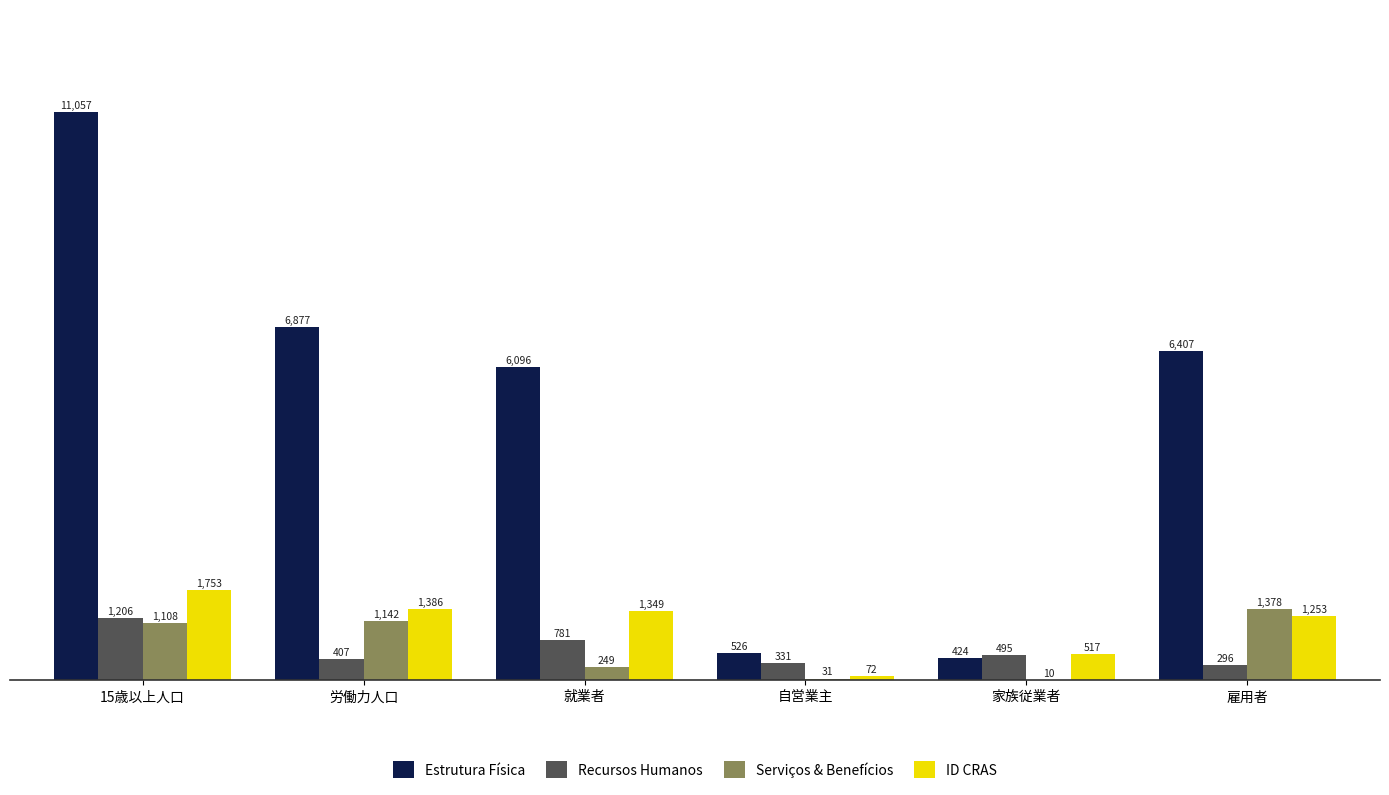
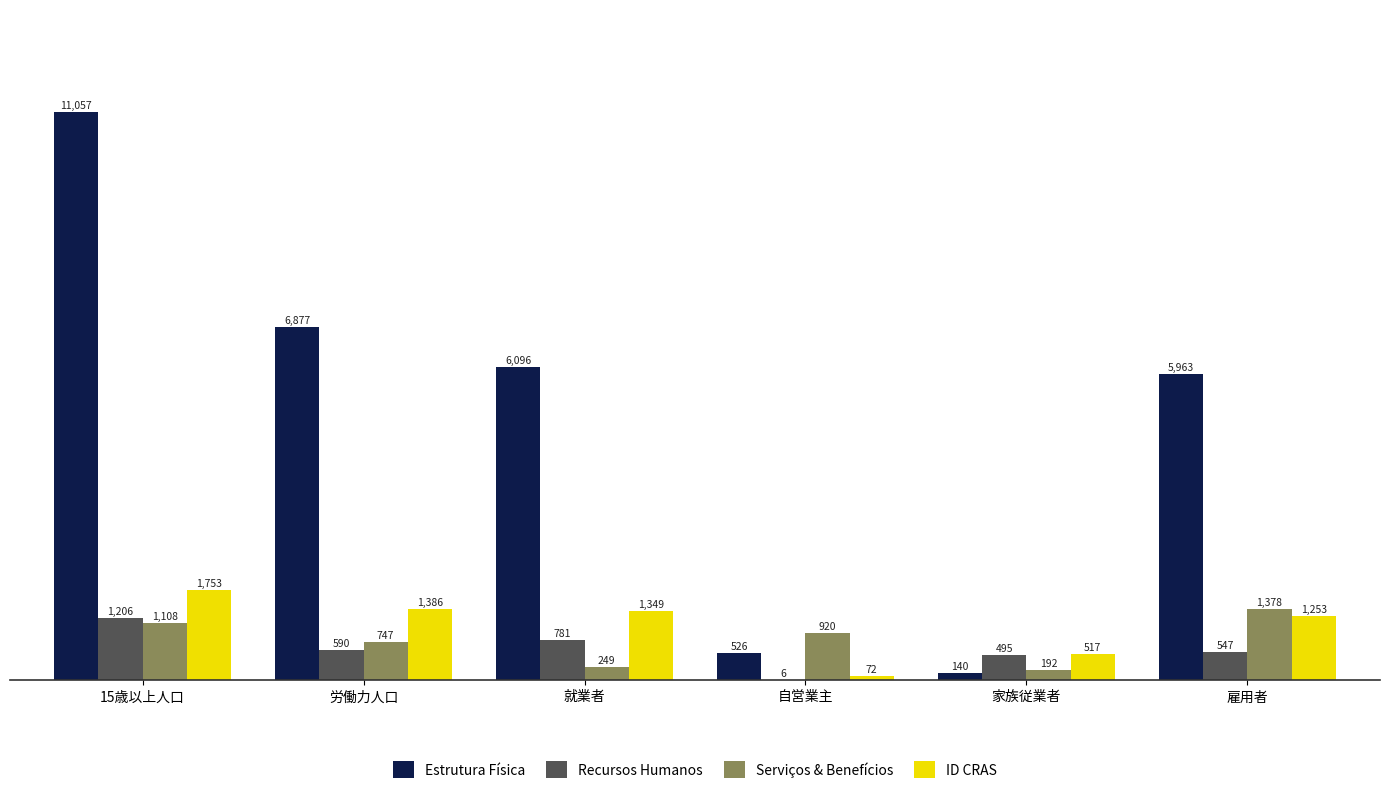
  {
    "Estrutura Física": {
      "15歳以上人口": "11,057",
      "労働力人口": "6,877",
      "就業者": "6,096",
      "自営業主": "526",
-     "家族従業者": "424",
-     "雇用者": "6,407"
+     "家族従業者": "140",
+     "雇用者": "5,963"
    },
    "Recursos Humanos": {
      "15歳以上人口": "1,206",
-     "労働力人口": "407",
+     "労働力人口": "590",
      "就業者": "781",
-     "自営業主": "331",
+     "自営業主": "6",
      "家族従業者": "495",
-     "雇用者": "296"
+     "雇用者": "547"
    },
    "Serviços & Benefícios": {
      "15歳以上人口": "1,108",
-     "労働力人口": "1,142",
+     "労働力人口": "747",
      "就業者": "249",
-     "自営業主": "31",
-     "家族従業者": "10",
+     "自営業主": "920",
+     "家族従業者": "192",
      "雇用者": "1,378"
    },
    "ID CRAS": {
      "15歳以上人口": "1,753",
      "労働力人口": "1,386",
      "就業者": "1,349",
      "自営業主": "72",
      "家族従業者": "517",
      "雇用者": "1,253"
    }
  }
